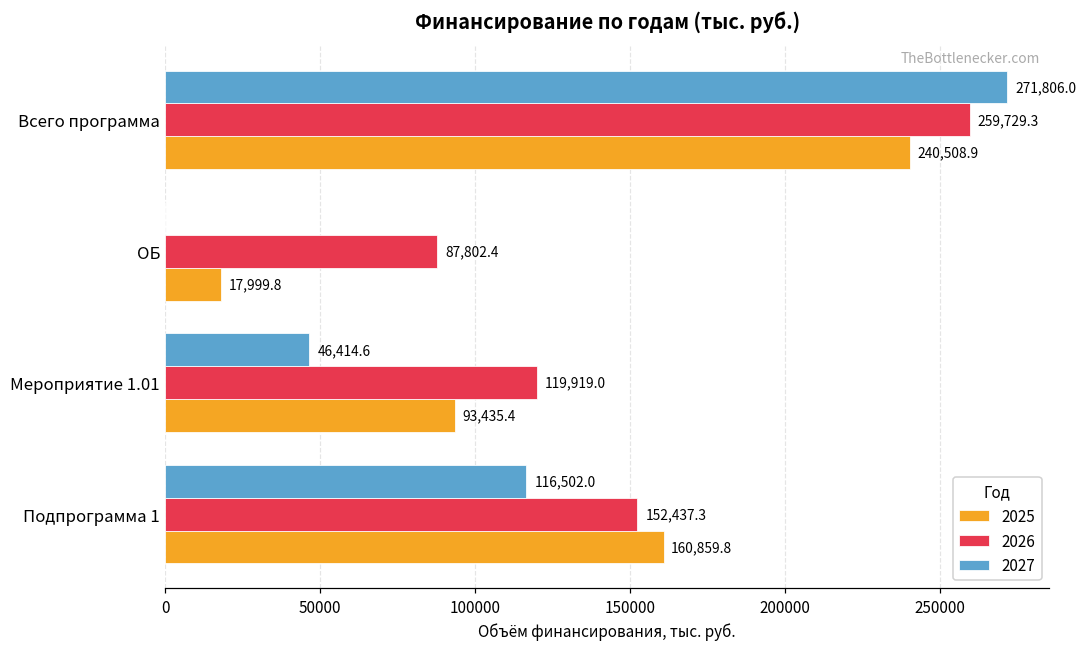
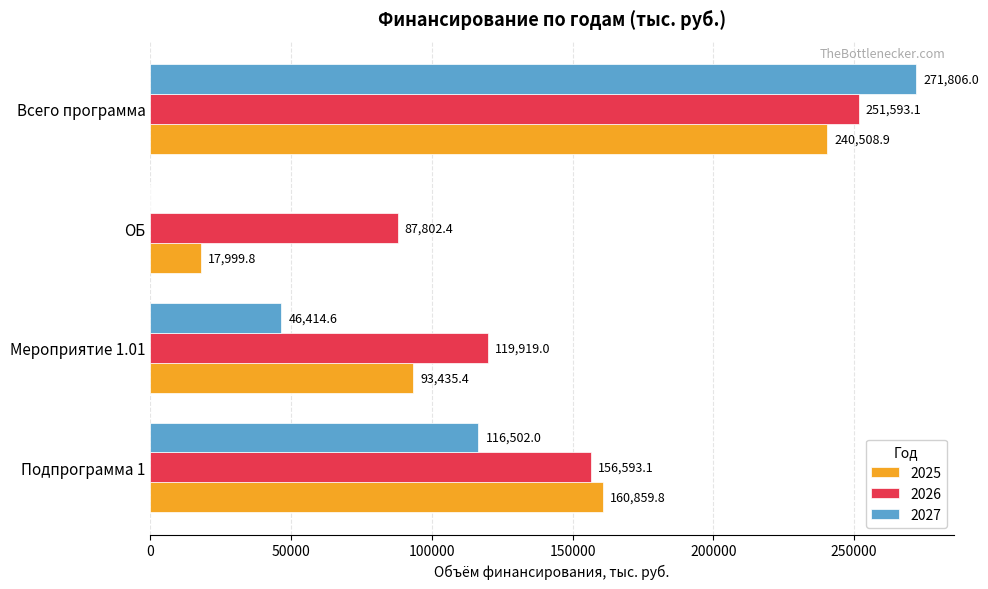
  {
    "2025": {
      "Всего программа": "240,508.9",
      "ОБ": "17,999.8",
      "Мероприятие 1.01": "93,435.4",
      "Подпрограмма 1": "160,859.8"
    },
    "2026": {
-     "Всего программа": "259,729.3",
+     "Всего программа": "251,593.1",
      "ОБ": "87,802.4",
      "Мероприятие 1.01": "119,919.0",
-     "Подпрограмма 1": "152,437.3"
+     "Подпрограмма 1": "156,593.1"
    },
    "2027": {
      "Всего программа": "271,806.0",
      "Мероприятие 1.01": "46,414.6",
      "Подпрограмма 1": "116,502.0"
    }
  }
